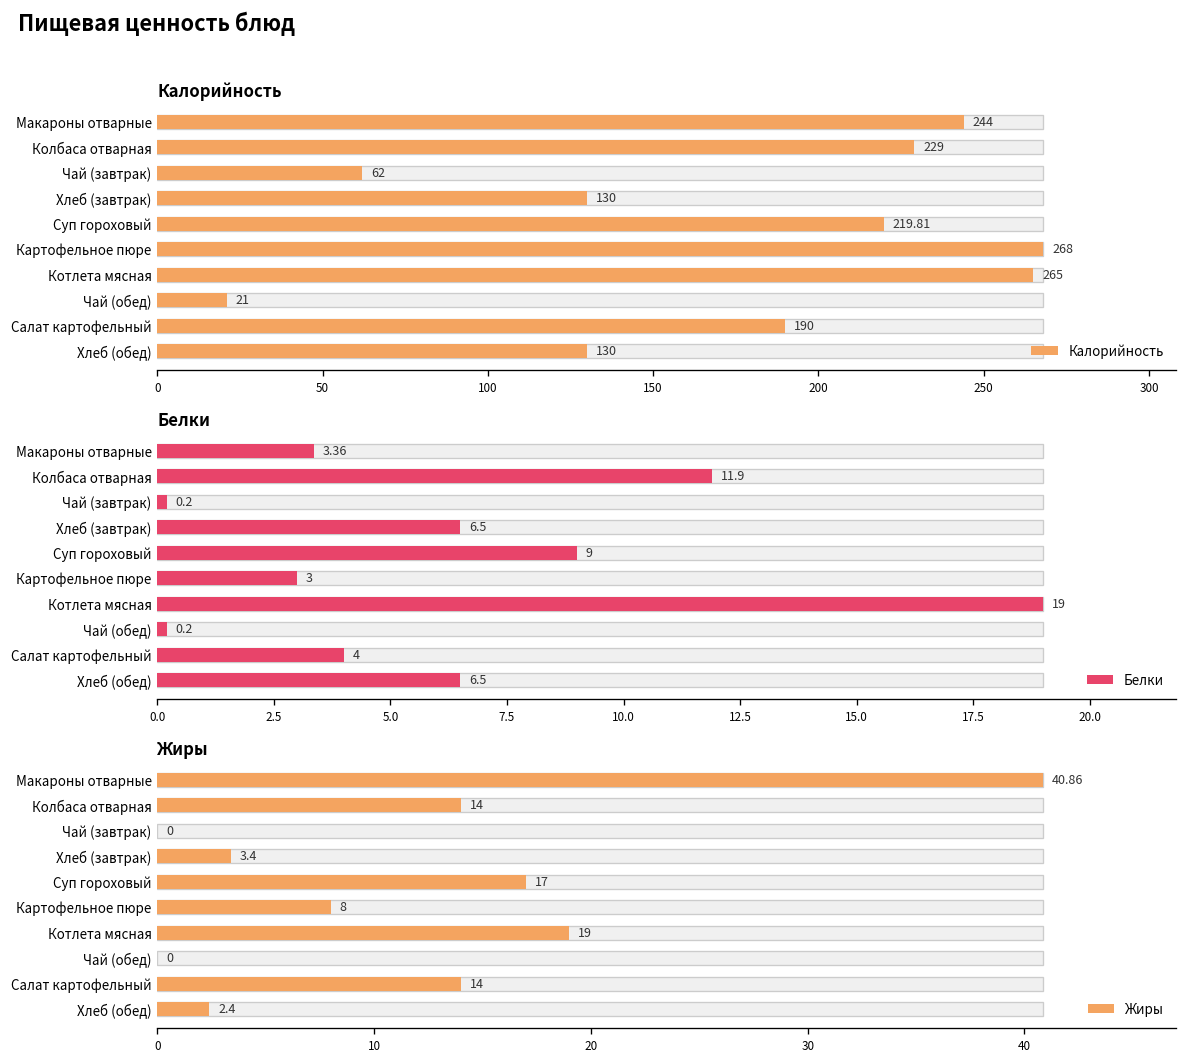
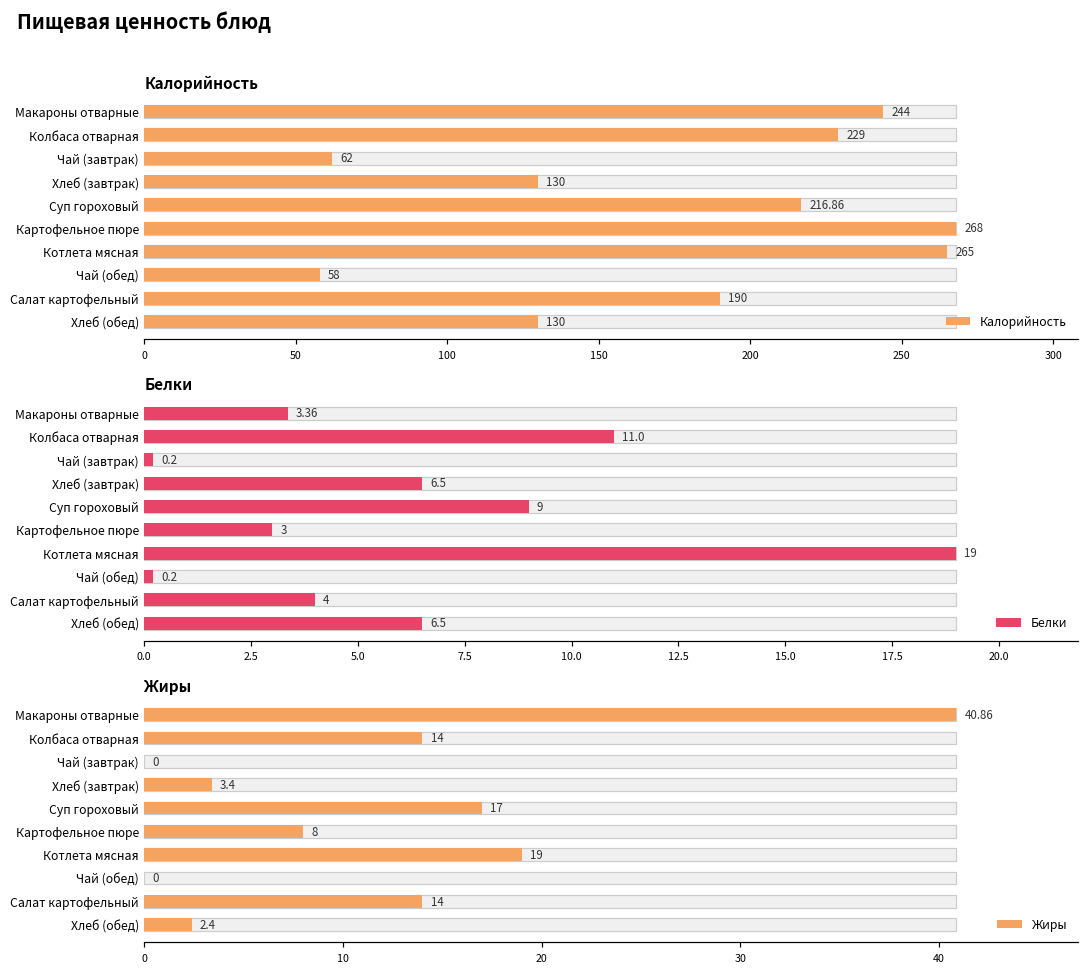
  {
    "Калорийность": {
      "Калорийность": {
-       "Суп гороховый": 219.81,
+       "Суп гороховый": 216.86,
        "Картофельное пюре": 268,
-       "Чай (обед)": 21
+       "Чай (обед)": 58
      }
    },
    "Белки": {
      "Белки": {
-       "Колбаса отварная": 11.9,
+       "Колбаса отварная": 11.0,
        "Котлета мясная": 19
      }
    },
    "Жиры": {
      "Жиры": {
        "Макароны отварные": 40.86,
        "Чай (завтрак)": 0,
        "Чай (обед)": 0
      }
    }
  }
